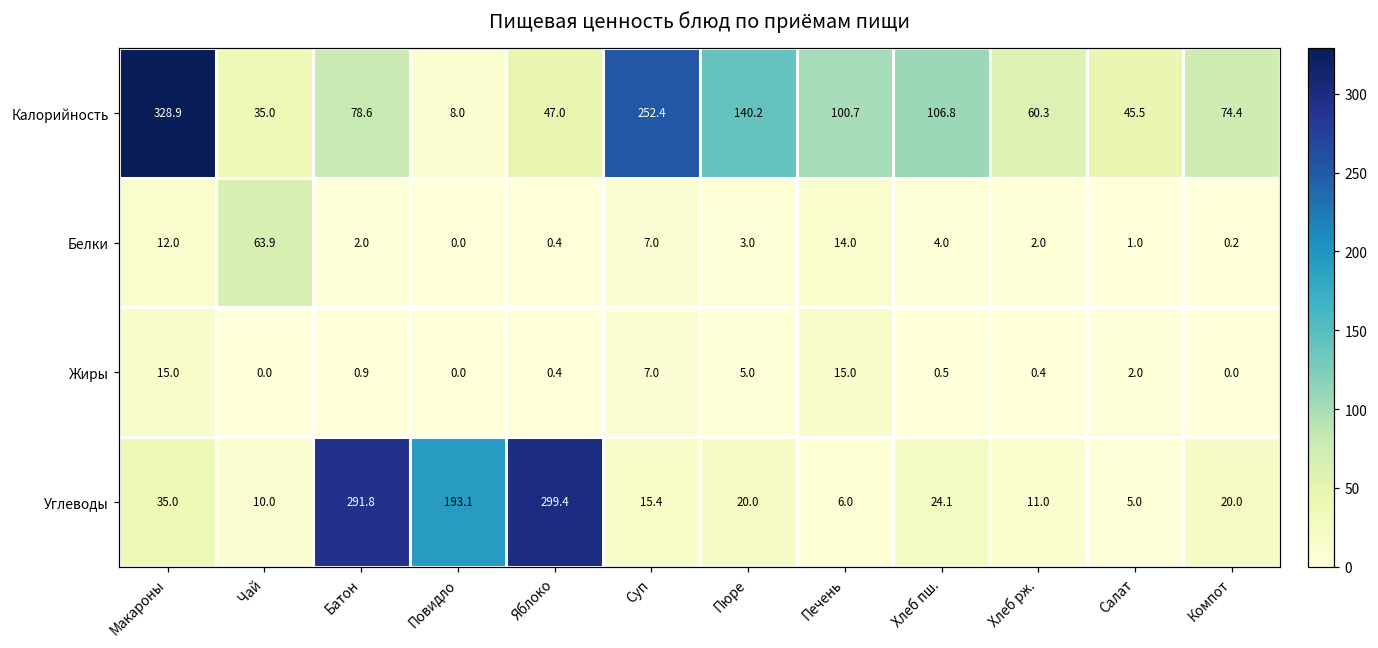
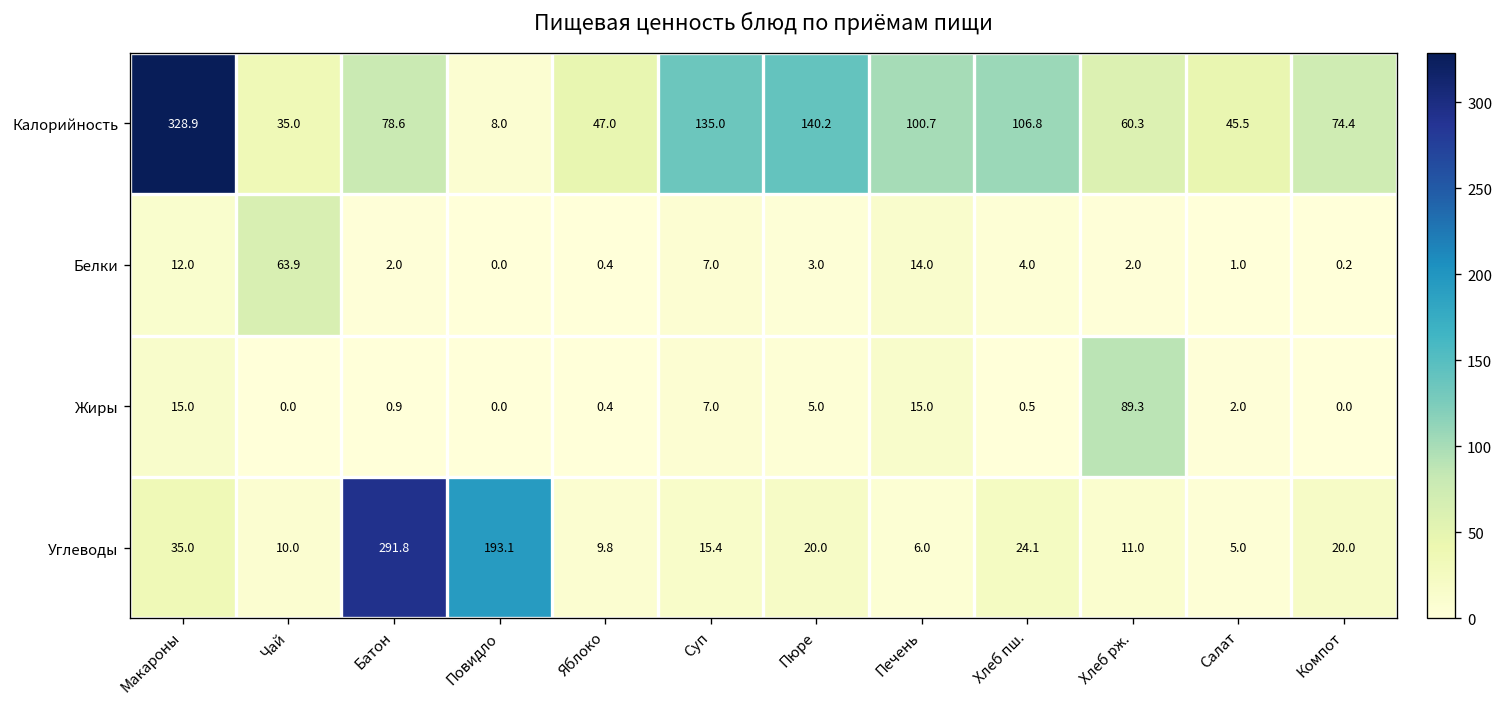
  {
    "Калорийность": {
      "Макароны": 328.9,
      "Чай": 35.0,
      "Батон": 78.6,
      "Повидло": 8.0,
      "Яблоко": 47.0,
-     "Суп": 252.4,
+     "Суп": 135.0,
      "Пюре": 140.2,
      "Печень": 100.7,
      "Хлеб пш.": 106.8,
      "Хлеб рж.": 60.3,
      "Салат": 45.5,
      "Компот": 74.4
    },
    "Белки": {
      "Макароны": 12.0,
      "Чай": 63.9,
      "Батон": 2.0,
      "Повидло": 0.0,
      "Яблоко": 0.4,
      "Суп": 7.0,
      "Пюре": 3.0,
      "Печень": 14.0,
      "Хлеб пш.": 4.0,
      "Хлеб рж.": 2.0,
      "Салат": 1.0,
      "Компот": 0.2
    },
    "Жиры": {
      "Макароны": 15.0,
      "Чай": 0.0,
      "Батон": 0.9,
      "Повидло": 0.0,
      "Яблоко": 0.4,
      "Суп": 7.0,
      "Пюре": 5.0,
      "Печень": 15.0,
      "Хлеб пш.": 0.5,
-     "Хлеб рж.": 0.4,
+     "Хлеб рж.": 89.3,
      "Салат": 2.0,
      "Компот": 0.0
    },
    "Углеводы": {
      "Макароны": 35.0,
      "Чай": 10.0,
      "Батон": 291.8,
      "Повидло": 193.1,
-     "Яблоко": 299.4,
+     "Яблоко": 9.8,
      "Суп": 15.4,
      "Пюре": 20.0,
      "Печень": 6.0,
      "Хлеб пш.": 24.1,
      "Хлеб рж.": 11.0,
      "Салат": 5.0,
      "Компот": 20.0
    }
  }
